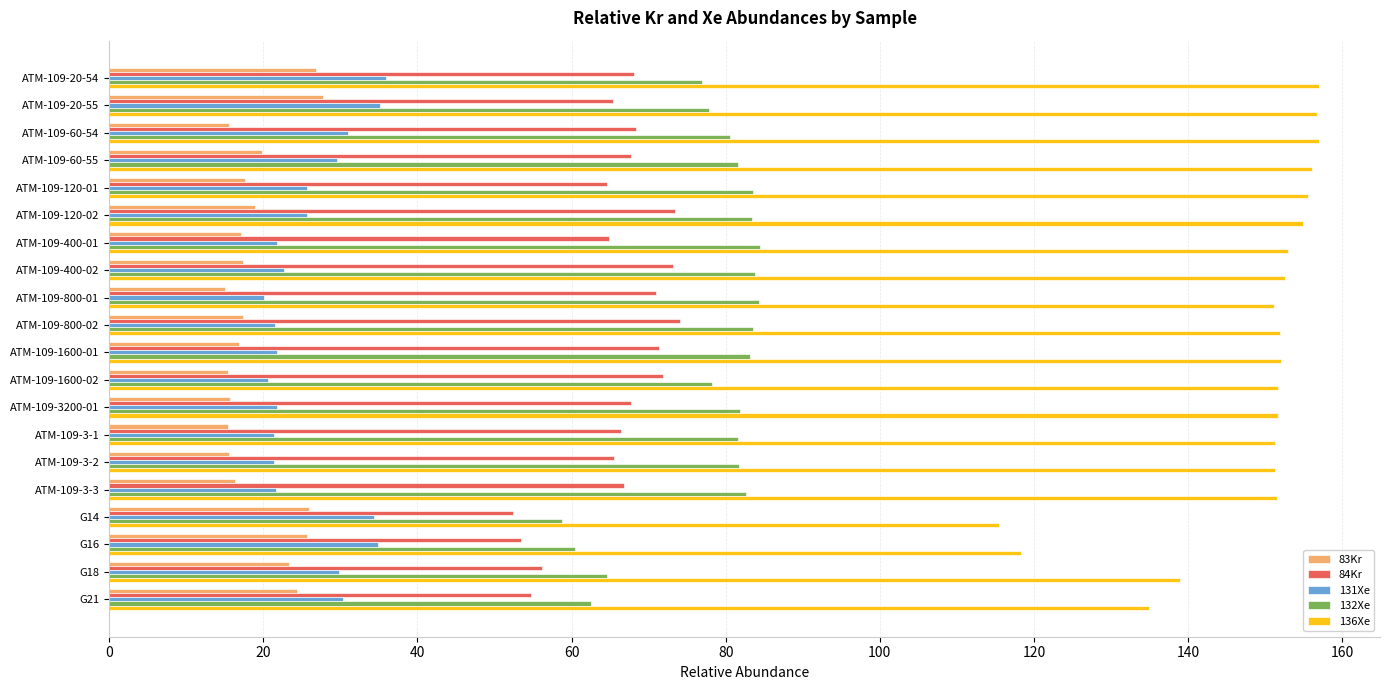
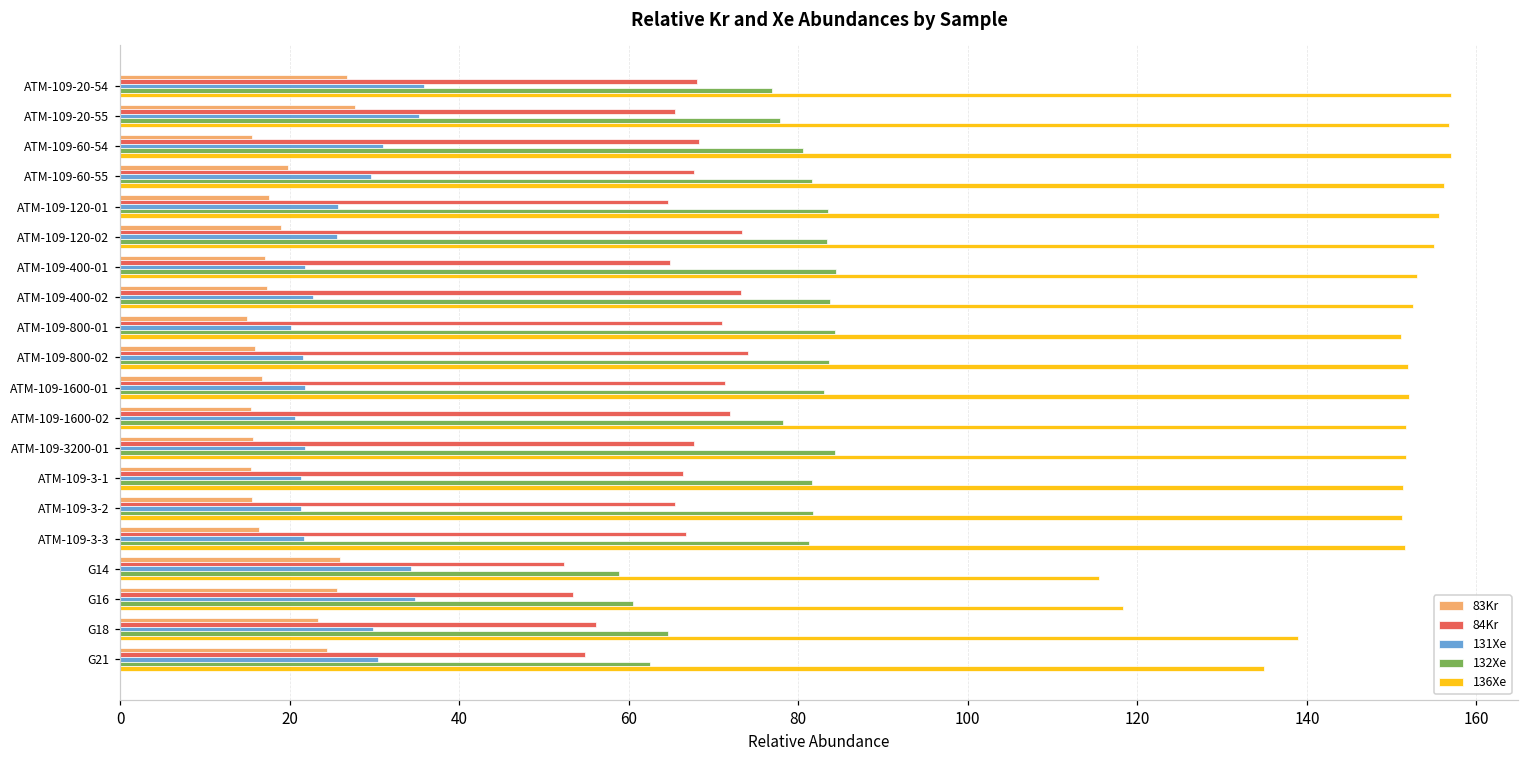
  {
    "83Kr": {
      "ATM-109-20-54": 27,
      "ATM-109-20-55": 28,
      "ATM-109-60-54": 16,
      "ATM-109-60-55": 20,
      "ATM-109-120-01": 18,
      "ATM-109-120-02": 19,
      "ATM-109-400-01": 17,
      "ATM-109-400-02": 17,
      "ATM-109-800-01": 15,
-     "ATM-109-800-02": 17,
+     "ATM-109-800-02": 16,
      "ATM-109-1600-01": 17,
      "ATM-109-1600-02": 15,
      "ATM-109-3200-01": 16,
      "ATM-109-3-1": 15,
      "ATM-109-3-2": 16,
      "ATM-109-3-3": 16,
      "G14": 26,
      "G16": 26,
      "G18": 23,
      "G21": 24
    },
    "84Kr": {
      "ATM-109-20-54": 68,
      "ATM-109-20-55": 65,
      "ATM-109-60-54": 68,
      "ATM-109-60-55": 68,
      "ATM-109-120-01": 65,
      "ATM-109-120-02": 73,
      "ATM-109-400-01": 65,
      "ATM-109-400-02": 73,
      "ATM-109-800-01": 71,
      "ATM-109-800-02": 74,
      "ATM-109-1600-01": 71,
      "ATM-109-1600-02": 72,
      "ATM-109-3200-01": 68,
      "ATM-109-3-1": 66,
      "ATM-109-3-2": 66,
      "ATM-109-3-3": 67,
      "G14": 52,
      "G16": 53,
      "G18": 56,
      "G21": 55
    },
    "131Xe": {
      "ATM-109-20-54": 36,
      "ATM-109-20-55": 35,
      "ATM-109-60-54": 31,
      "ATM-109-60-55": 30,
      "ATM-109-120-01": 26,
      "ATM-109-120-02": 26,
      "ATM-109-400-01": 22,
      "ATM-109-400-02": 23,
      "ATM-109-800-01": 20,
      "ATM-109-800-02": 22,
      "ATM-109-1600-01": 22,
      "ATM-109-1600-02": 21,
      "ATM-109-3200-01": 22,
      "ATM-109-3-1": 21,
      "ATM-109-3-2": 21,
      "ATM-109-3-3": 22,
      "G14": 34,
      "G16": 35,
      "G18": 30,
      "G21": 30
    },
    "132Xe": {
      "ATM-109-20-54": 77,
      "ATM-109-20-55": 78,
      "ATM-109-60-54": 81,
      "ATM-109-60-55": 82,
      "ATM-109-120-01": 84,
      "ATM-109-120-02": 83,
      "ATM-109-400-01": 84,
      "ATM-109-400-02": 84,
      "ATM-109-800-01": 84,
      "ATM-109-800-02": 84,
      "ATM-109-1600-01": 83,
      "ATM-109-1600-02": 78,
-     "ATM-109-3200-01": 82,
+     "ATM-109-3200-01": 84,
      "ATM-109-3-1": 82,
      "ATM-109-3-2": 82,
-     "ATM-109-3-3": 83,
+     "ATM-109-3-3": 81,
      "G14": 59,
      "G16": 61,
      "G18": 65,
      "G21": 62
    },
    "136Xe": {
      "ATM-109-20-54": 157,
      "ATM-109-20-55": 157,
      "ATM-109-60-54": 157,
      "ATM-109-60-55": 156,
      "ATM-109-120-01": 156,
      "ATM-109-120-02": 155,
      "ATM-109-400-01": 153,
      "ATM-109-400-02": 153,
      "ATM-109-800-01": 151,
      "ATM-109-800-02": 152,
      "ATM-109-1600-01": 152,
      "ATM-109-1600-02": 152,
      "ATM-109-3200-01": 152,
      "ATM-109-3-1": 151,
      "ATM-109-3-2": 151,
      "ATM-109-3-3": 152,
      "G14": 115,
      "G16": 118,
      "G18": 139,
      "G21": 135
    }
  }
